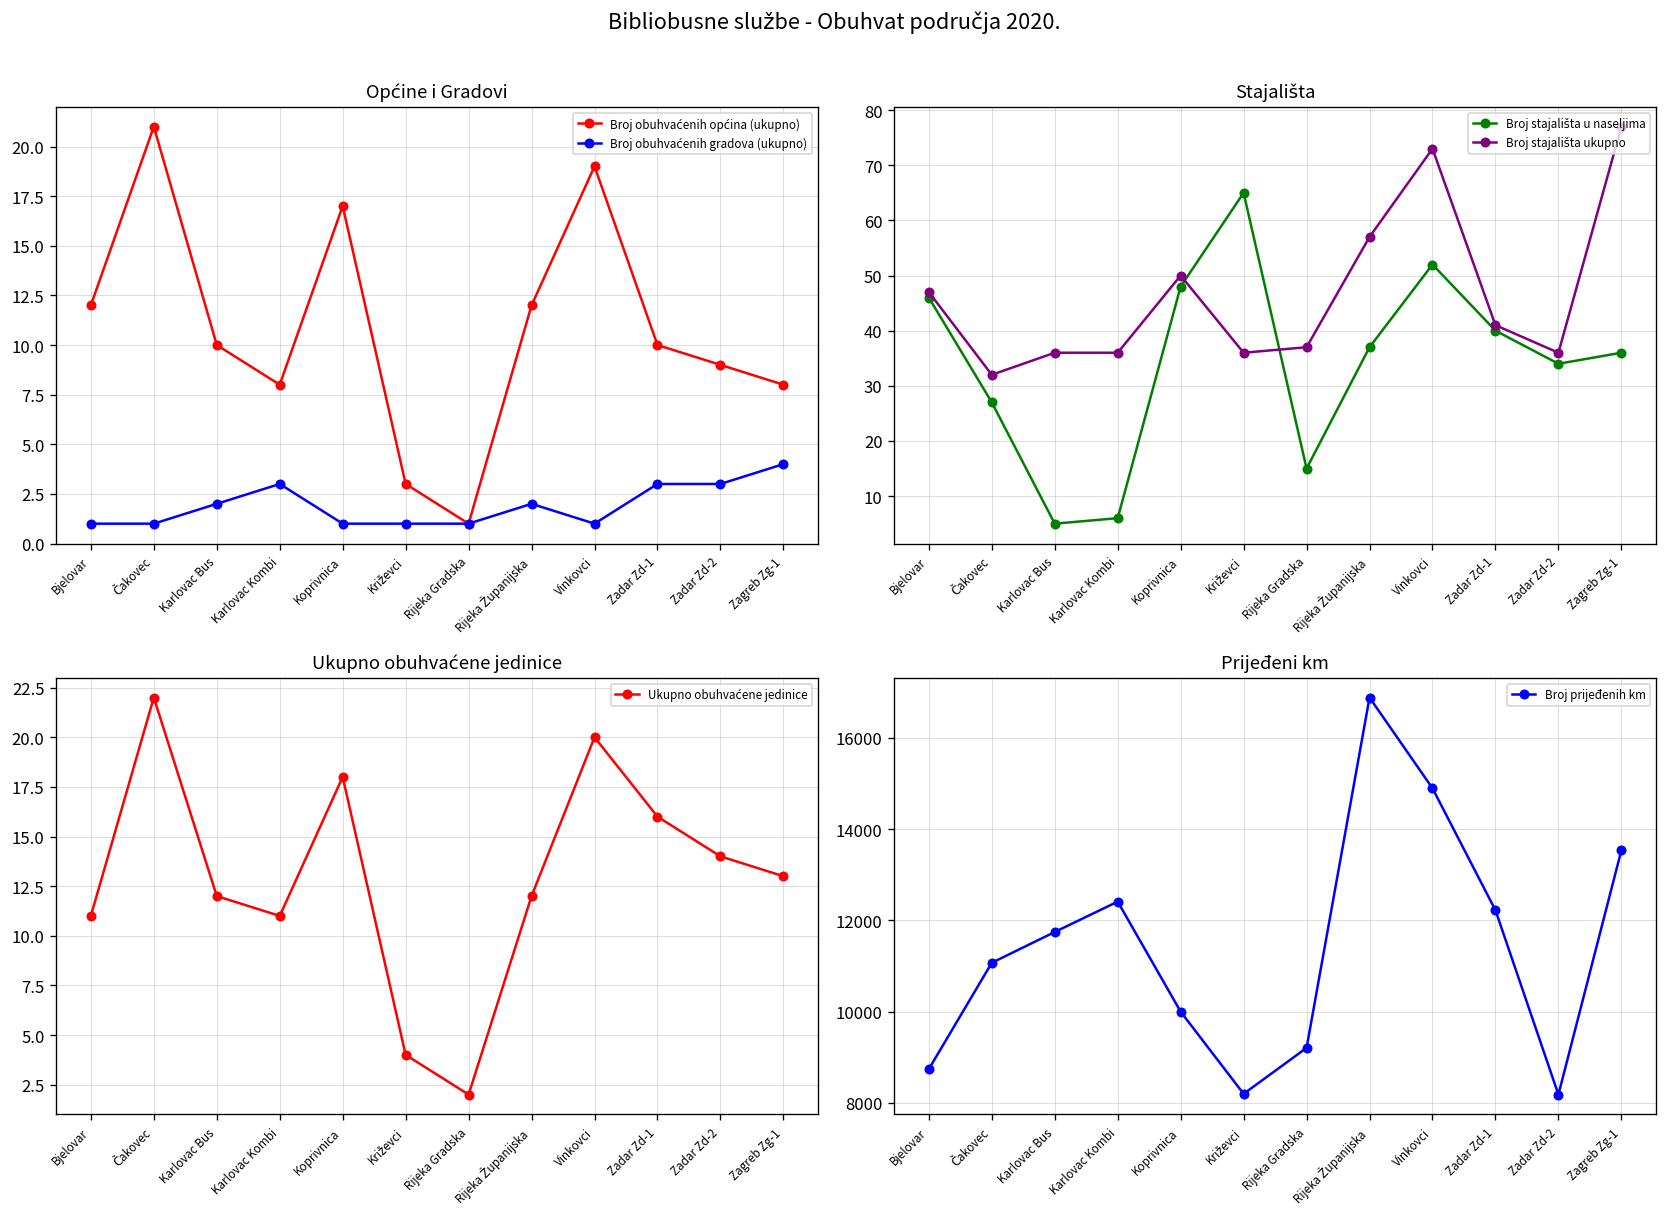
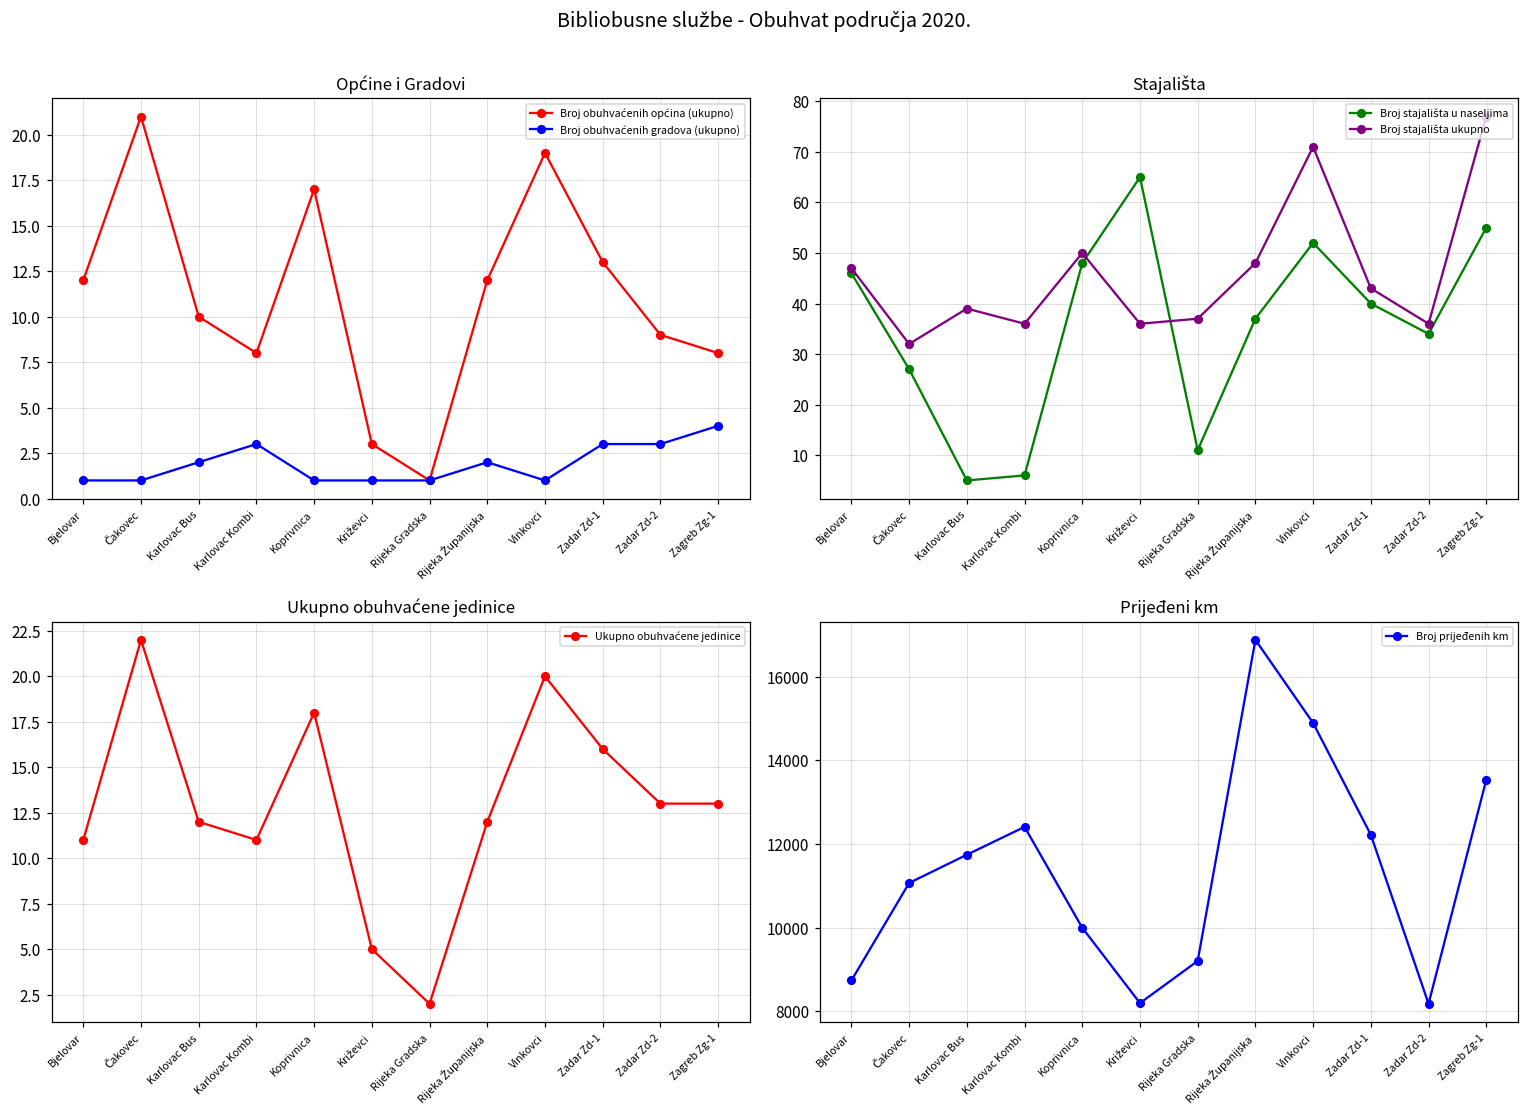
  {
    "Općine i Gradovi": {
      "Broj obuhvaćenih općina (ukupno)": {
        "Bjelovar": 12,
        "Čakovec": 21,
        "Karlovac Bus": 10,
        "Karlovac Kombi": 8,
        "Koprivnica": 17,
        "Križevci": 3,
        "Rijeka Županijska": 12,
        "Vinkovci": 19,
-       "Zadar Zd-1": 10,
+       "Zadar Zd-1": 13,
        "Zadar Zd-2": 9,
        "Zagreb Zg-1": 8
      },
      "Broj obuhvaćenih gradova (ukupno)": {
        "Bjelovar": 1,
        "Čakovec": 1,
        "Karlovac Bus": 2,
        "Karlovac Kombi": 3,
        "Koprivnica": 1,
        "Križevci": 1,
        "Rijeka Županijska": 2,
        "Vinkovci": 1,
        "Zadar Zd-1": 3,
        "Zadar Zd-2": 3,
        "Zagreb Zg-1": 4
      }
    },
    "Stajališta": {
      "Broj stajališta u naseljima": {
        "Bjelovar": 46,
        "Čakovec": 27,
        "Karlovac Bus": 5,
        "Karlovac Kombi": 6,
        "Koprivnica": 48,
        "Križevci": 65,
-       "Rijeka Gradska": 15,
+       "Rijeka Gradska": 11,
        "Rijeka Županijska": 37,
        "Vinkovci": 52,
        "Zadar Zd-1": 40,
        "Zadar Zd-2": 34,
-       "Zagreb Zg-1": 36
+       "Zagreb Zg-1": 55
      },
      "Broj stajališta ukupno": {
        "Bjelovar": 47,
        "Čakovec": 32,
-       "Karlovac Bus": 36,
+       "Karlovac Bus": 39,
        "Karlovac Kombi": 36,
        "Koprivnica": 50,
        "Križevci": 36,
        "Rijeka Gradska": 37,
-       "Rijeka Županijska": 57,
-       "Vinkovci": 73,
-       "Zadar Zd-1": 41,
+       "Rijeka Županijska": 48,
+       "Vinkovci": 71,
+       "Zadar Zd-1": 43,
        "Zadar Zd-2": 36
      }
    },
    "Ukupno obuhvaćene jedinice": {
      "Bjelovar": 11,
      "Čakovec": 22,
      "Karlovac Bus": 12,
      "Karlovac Kombi": 11,
      "Koprivnica": 18,
-     "Križevci": 4,
+     "Križevci": 5,
      "Rijeka Gradska": 2,
      "Rijeka Županijska": 12,
      "Vinkovci": 20,
      "Zadar Zd-1": 16,
-     "Zadar Zd-2": 14,
+     "Zadar Zd-2": 13,
      "Zagreb Zg-1": 13
    },
    "Prijeđeni km": {
      "Bjelovar": 8700,
      "Čakovec": 11100,
      "Karlovac Bus": 11700,
      "Karlovac Kombi": 12400,
      "Koprivnica": 10000,
      "Križevci": 8200,
      "Rijeka Gradska": 9200,
      "Rijeka Županijska": 16900,
      "Vinkovci": 14900,
      "Zadar Zd-1": 12200,
      "Zadar Zd-2": 8200,
      "Zagreb Zg-1": 13500
    }
  }
